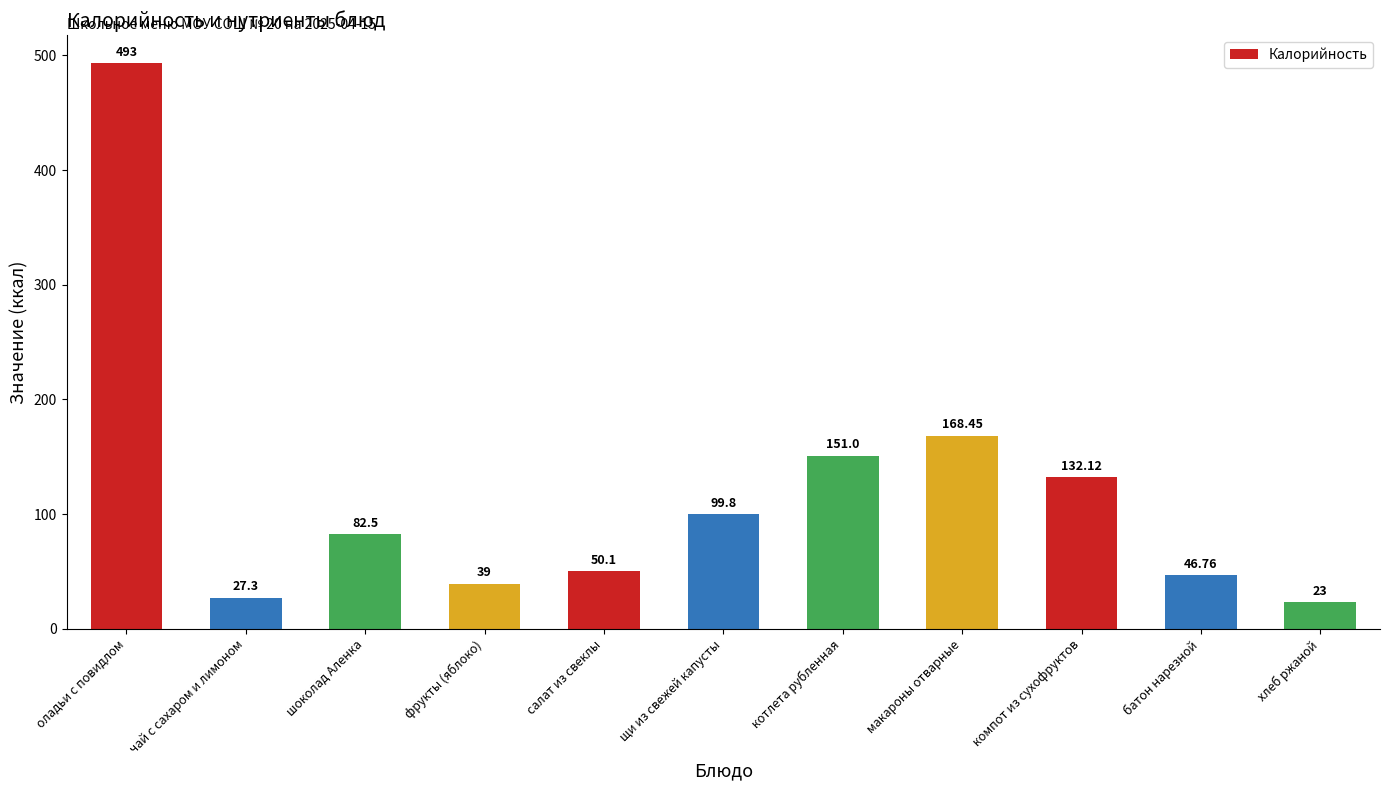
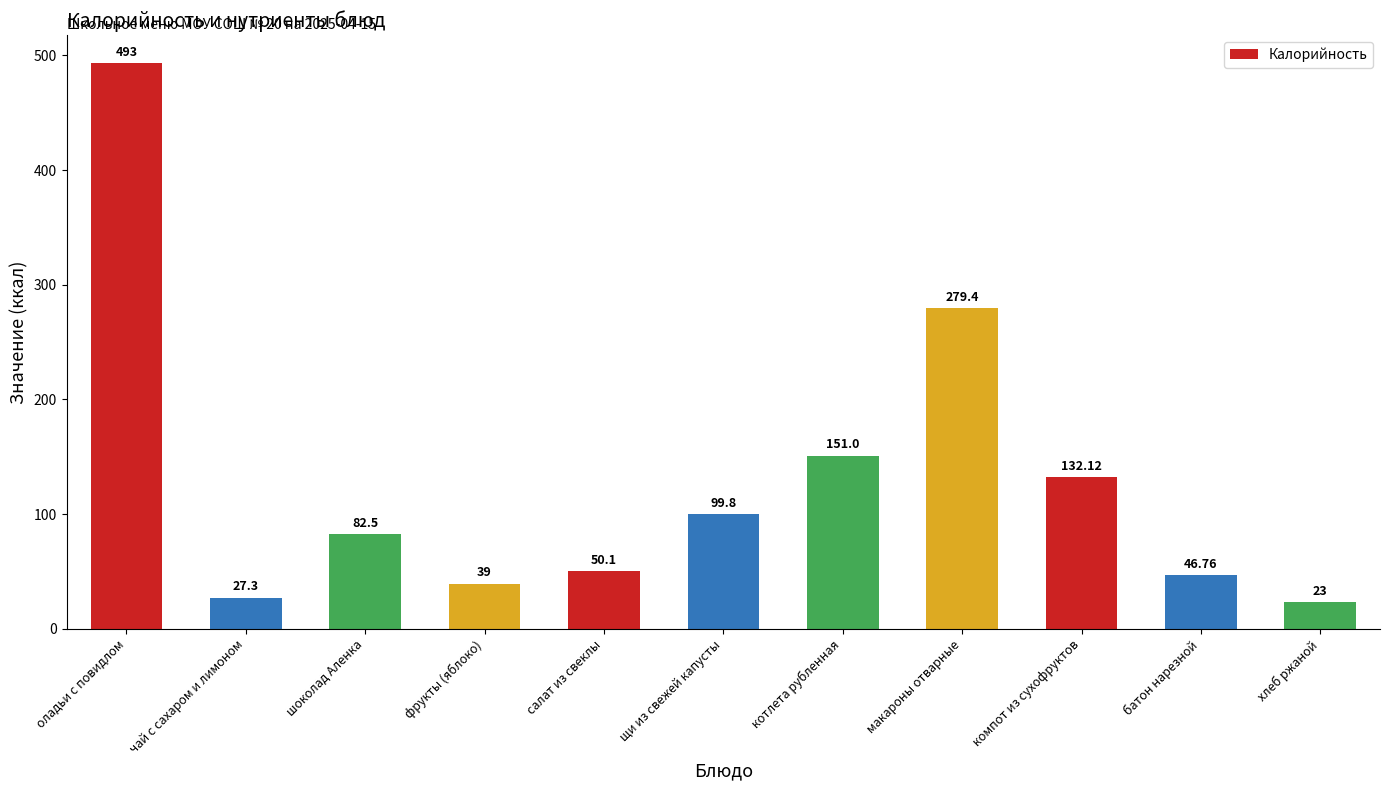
  {
    "оладьи с повидлом": 493,
    "чай с сахаром и лимоном": 27.3,
    "шоколад Аленка": 82.5,
    "фрукты (яблоко)": 39,
    "салат из свеклы": 50.1,
    "щи из свежей капусты": 99.8,
    "котлета рубленная": 151.0,
-   "макароны отварные": 168.45,
+   "макароны отварные": 279.4,
    "компот из сухофруктов": 132.12,
    "батон нарезной": 46.76,
    "хлеб ржаной": 23
  }
